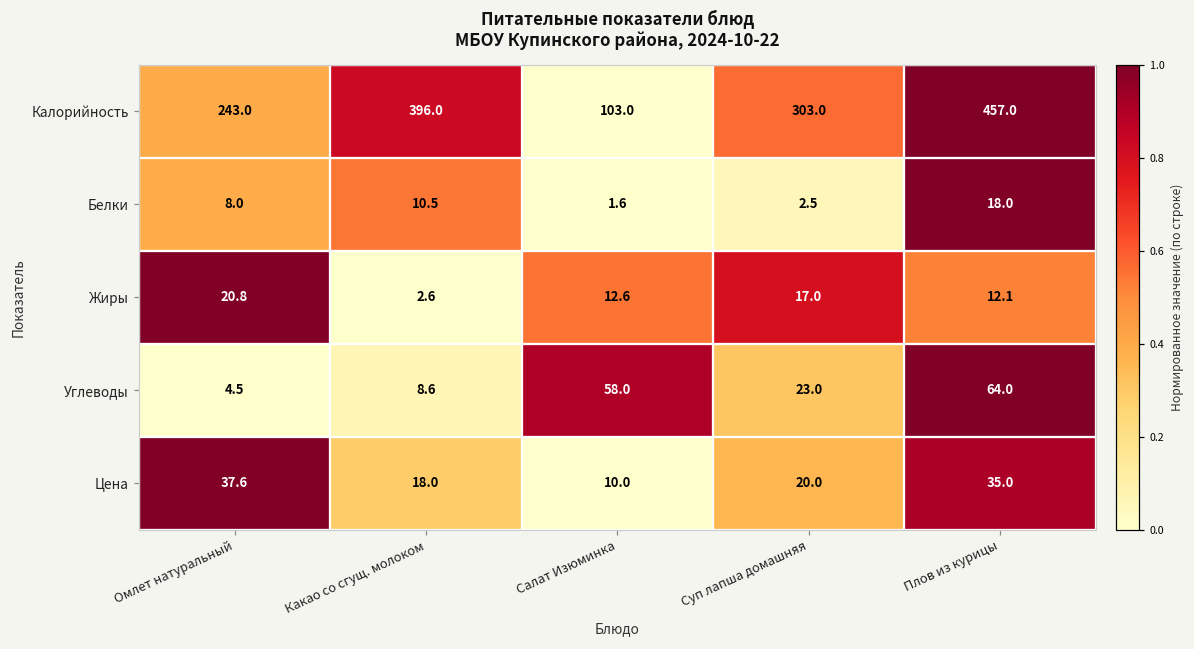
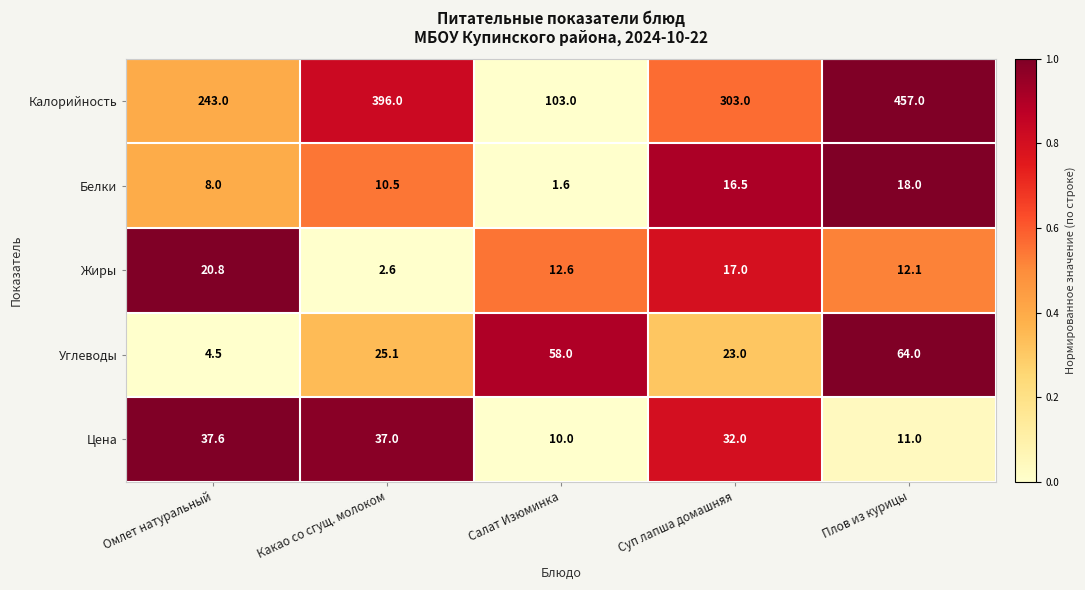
  {
    "Калорийность": {
      "Омлет натуральный": 243.0,
      "Какао со сгущ. молоком": 396.0,
      "Салат Изюминка": 103.0,
      "Суп лапша домашняя": 303.0,
      "Плов из курицы": 457.0
    },
    "Белки": {
      "Омлет натуральный": 8.0,
      "Какао со сгущ. молоком": 10.5,
      "Салат Изюминка": 1.6,
-     "Суп лапша домашняя": 2.5,
+     "Суп лапша домашняя": 16.5,
      "Плов из курицы": 18.0
    },
    "Жиры": {
      "Омлет натуральный": 20.8,
      "Какао со сгущ. молоком": 2.6,
      "Салат Изюминка": 12.6,
      "Суп лапша домашняя": 17.0,
      "Плов из курицы": 12.1
    },
    "Углеводы": {
      "Омлет натуральный": 4.5,
-     "Какао со сгущ. молоком": 8.6,
+     "Какао со сгущ. молоком": 25.1,
      "Салат Изюминка": 58.0,
      "Суп лапша домашняя": 23.0,
      "Плов из курицы": 64.0
    },
    "Цена": {
      "Омлет натуральный": 37.6,
-     "Какао со сгущ. молоком": 18.0,
+     "Какао со сгущ. молоком": 37.0,
      "Салат Изюминка": 10.0,
-     "Суп лапша домашняя": 20.0,
-     "Плов из курицы": 35.0
+     "Суп лапша домашняя": 32.0,
+     "Плов из курицы": 11.0
    }
  }
